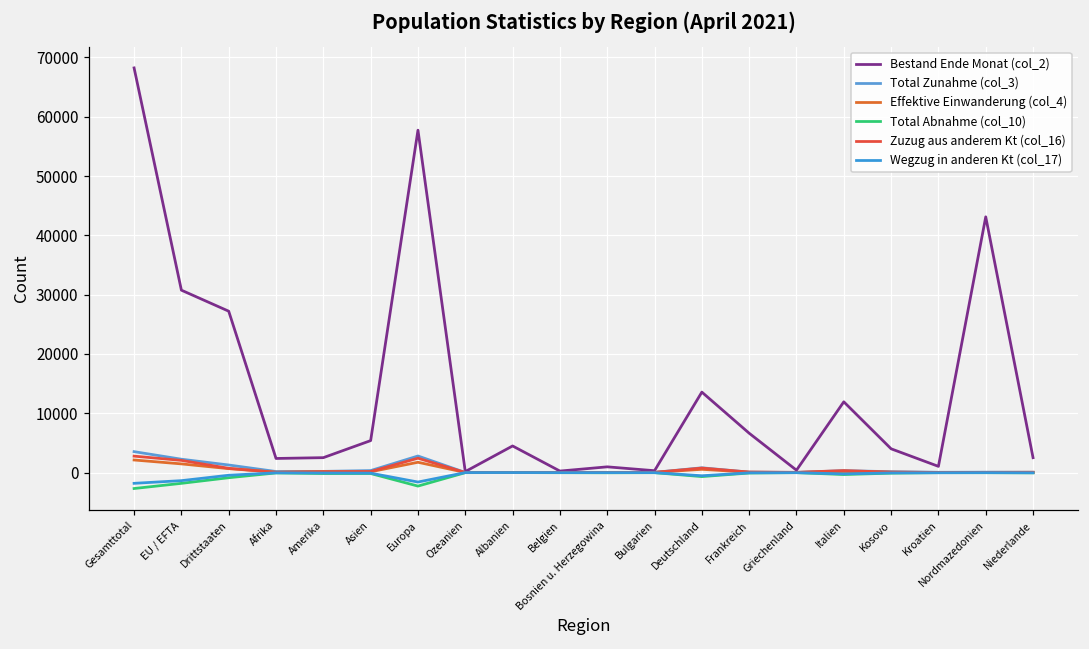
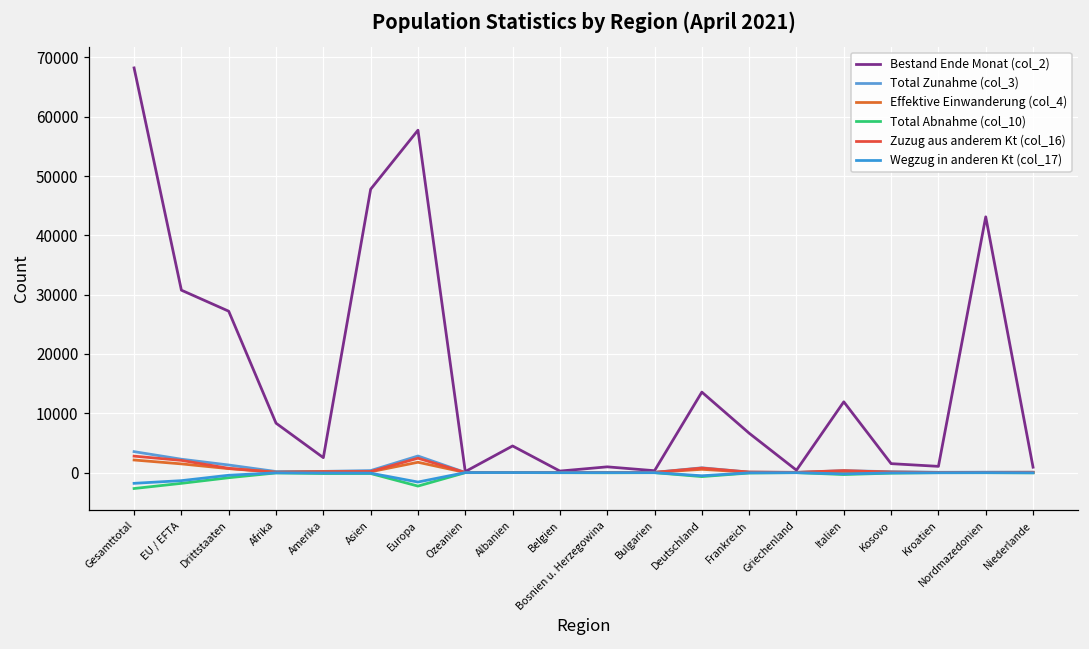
  {
    "Bestand Ende Monat (col_2)": {
      "Gesamttotal": 68000,
      "EU / EFTA": 31000,
      "Drittstaaten": 27000,
-     "Afrika": 2000,
+     "Afrika": 8000,
      "Amerika": 3000,
-     "Asien": 5000,
+     "Asien": 48000,
      "Europa": 58000,
      "Albanien": 4000,
      "Bosnien u. Herzegowina": 1000,
      "Deutschland": 14000,
      "Frankreich": 7000,
      "Italien": 12000,
-     "Kosovo": 4000,
+     "Kosovo": 2000,
      "Kroatien": 1000,
      "Nordmazedonien": 43000,
-     "Niederlande": 3000
+     "Niederlande": 1000
    },
    "Total Abnahme (col_10)": {
      "Gesamttotal": -3000,
      "Europa": -2000
    }
  }
